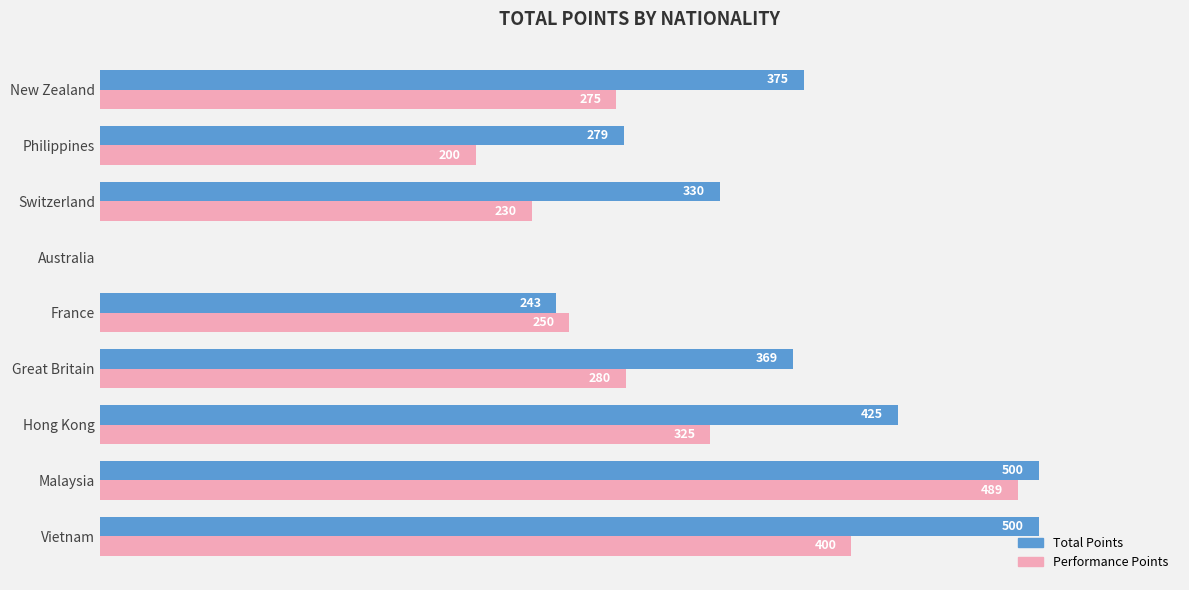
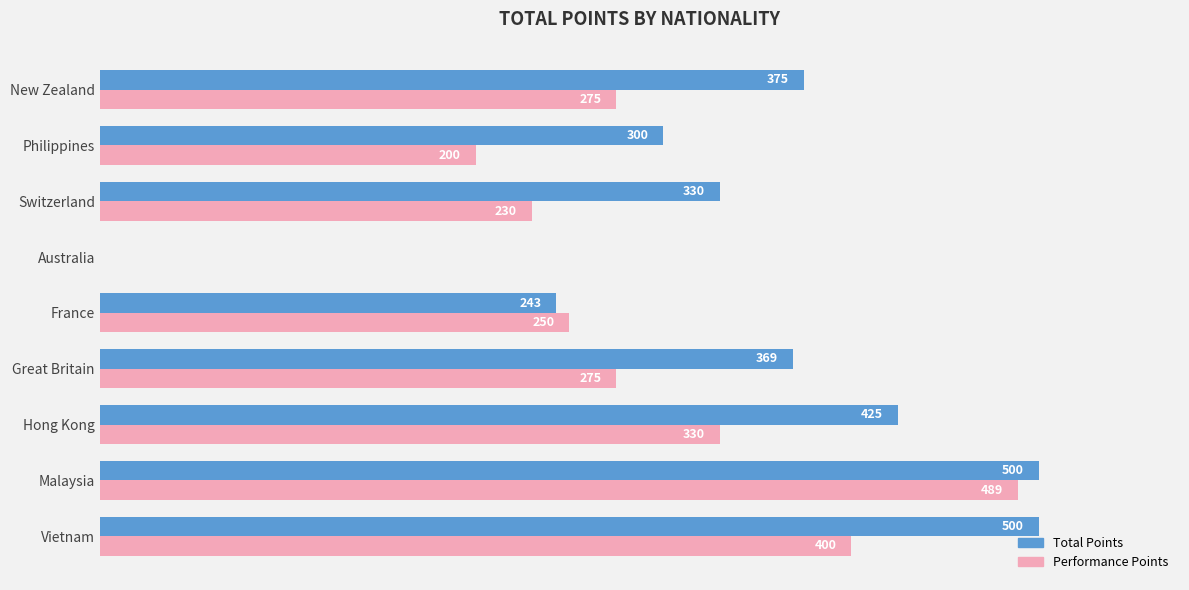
  {
    "Total Points": {
      "New Zealand": 375,
-     "Philippines": 279,
+     "Philippines": 300,
      "Switzerland": 330,
      "France": 243,
      "Great Britain": 369,
      "Hong Kong": 425,
      "Malaysia": 500,
      "Vietnam": 500
    },
    "Performance Points": {
      "New Zealand": 275,
      "Philippines": 200,
      "Switzerland": 230,
      "France": 250,
-     "Great Britain": 280,
-     "Hong Kong": 325,
+     "Great Britain": 275,
+     "Hong Kong": 330,
      "Malaysia": 489,
      "Vietnam": 400
    }
  }
